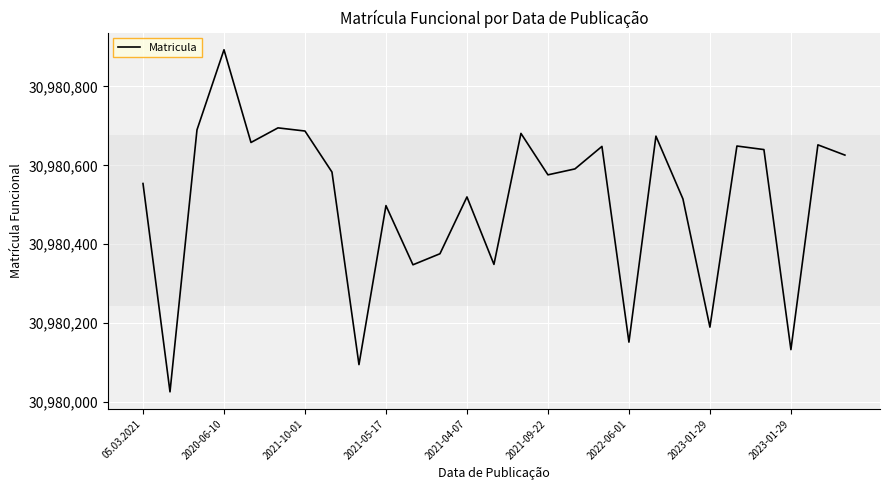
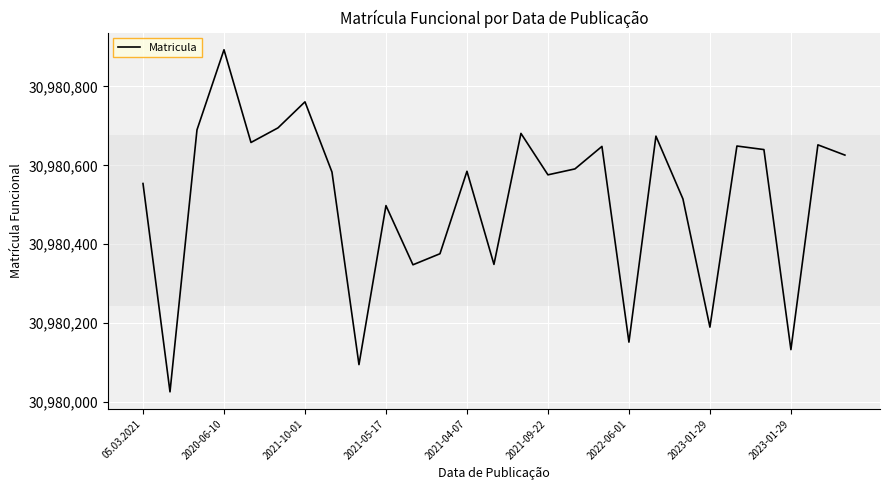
  {
    "2020-06-10": "30,980,890",
-   "2021-10-01": "30,980,690",
+   "2021-10-01": "30,980,760",
    "2021-05-17": "30,980,500",
-   "2021-04-07": "30,980,520",
+   "2021-04-07": "30,980,590",
    "2022-06-01": "30,980,150"
  }
